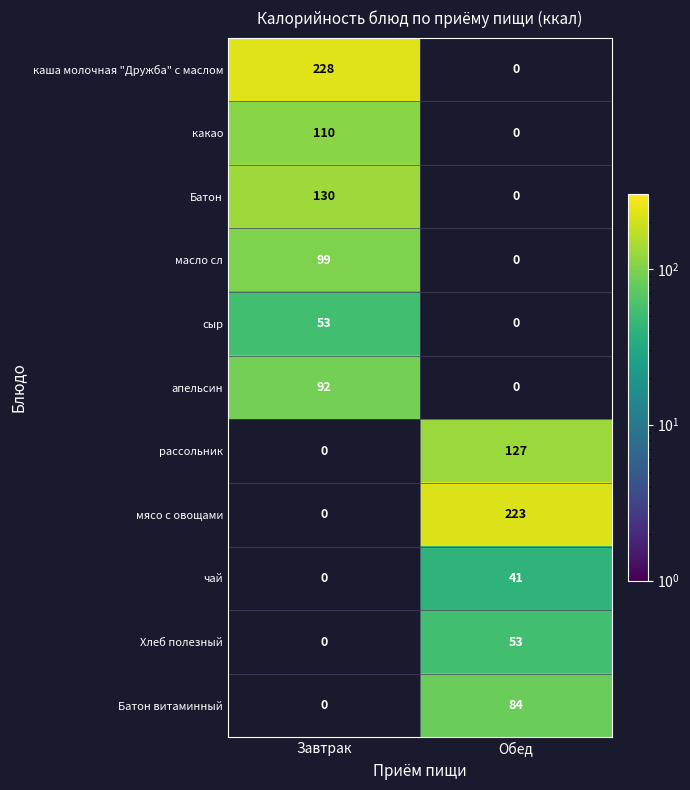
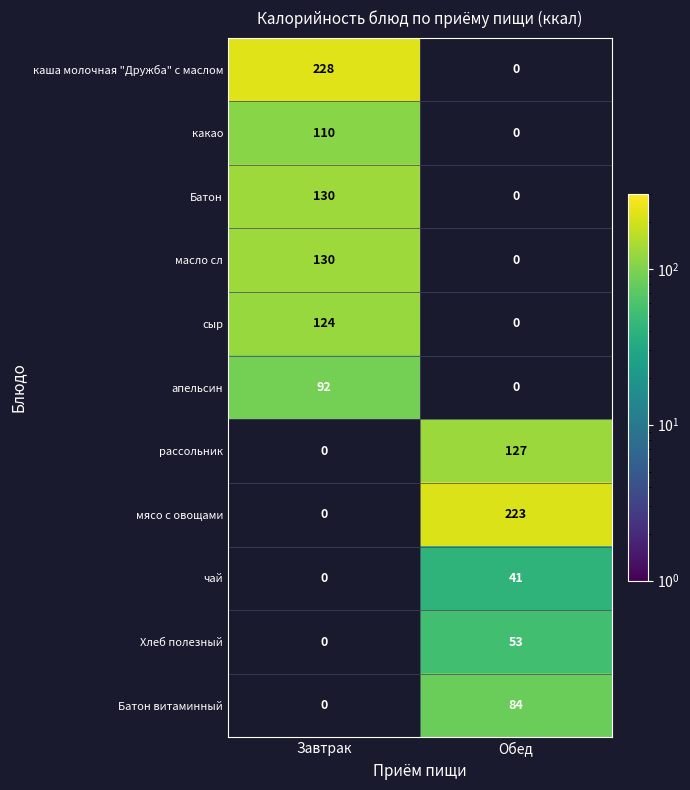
  {
    "каша молочная \"Дружба\" с маслом": {
      "Завтрак": 228
    },
    "какао": {
      "Завтрак": 110
    },
    "Батон": {
      "Завтрак": 130
    },
    "масло сл": {
-     "Завтрак": 99
+     "Завтрак": 130
    },
    "сыр": {
-     "Завтрак": 53
+     "Завтрак": 124
    },
    "апельсин": {
      "Завтрак": 92
    },
    "рассольник": {
      "Обед": 127
    },
    "мясо с овощами": {
      "Обед": 223
    },
    "чай": {
      "Обед": 41
    },
    "Хлеб полезный": {
      "Обед": 53
    },
    "Батон витаминный": {
      "Обед": 84
    }
  }
